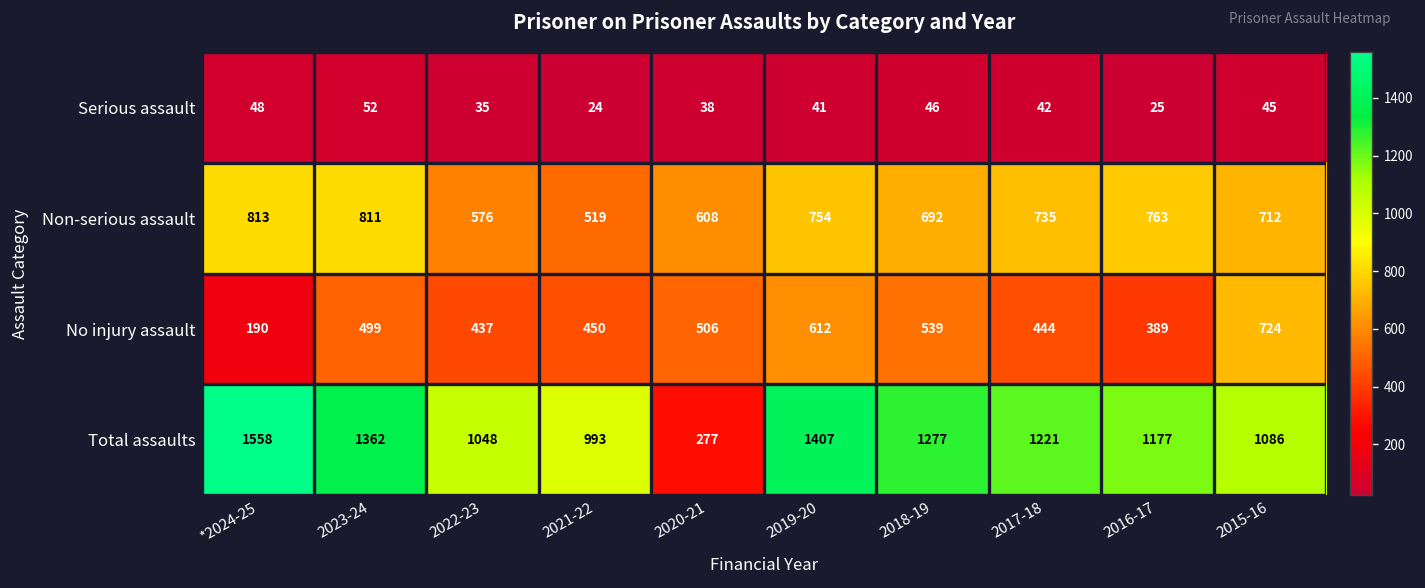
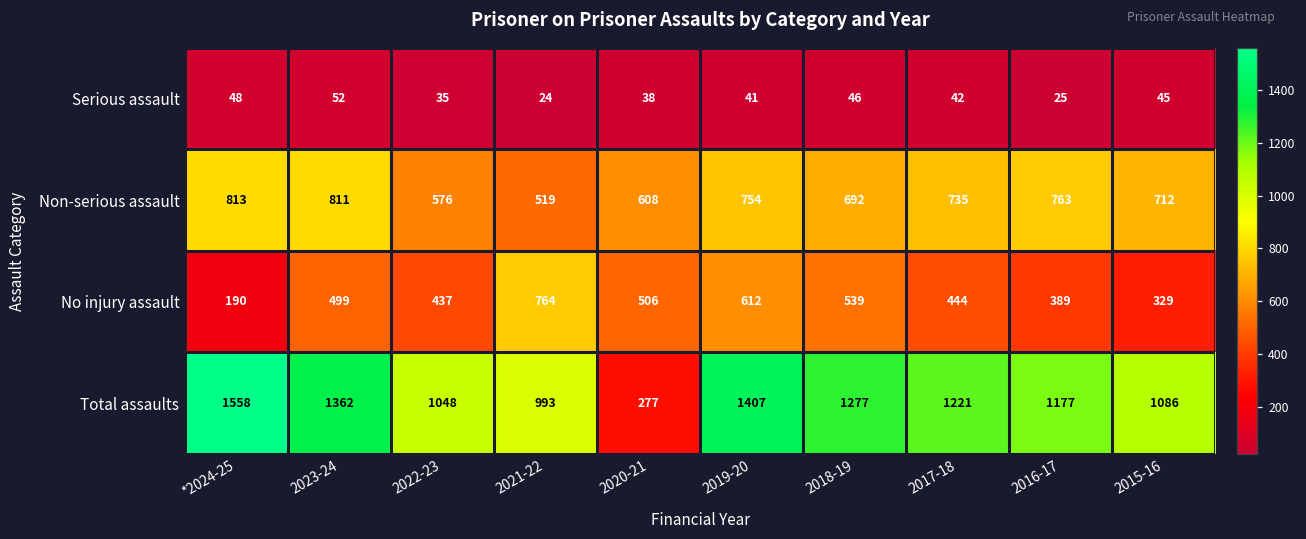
  {
    "Serious assault": {
      "*2024-25": 48,
      "2023-24": 52,
      "2022-23": 35,
      "2021-22": 24,
      "2020-21": 38,
      "2019-20": 41,
      "2018-19": 46,
      "2017-18": 42,
      "2016-17": 25,
      "2015-16": 45
    },
    "Non-serious assault": {
      "*2024-25": 813,
      "2023-24": 811,
      "2022-23": 576,
      "2021-22": 519,
      "2020-21": 608,
      "2019-20": 754,
      "2018-19": 692,
      "2017-18": 735,
      "2016-17": 763,
      "2015-16": 712
    },
    "No injury assault": {
      "*2024-25": 190,
      "2023-24": 499,
      "2022-23": 437,
-     "2021-22": 450,
+     "2021-22": 764,
      "2020-21": 506,
      "2019-20": 612,
      "2018-19": 539,
      "2017-18": 444,
      "2016-17": 389,
-     "2015-16": 724
+     "2015-16": 329
    },
    "Total assaults": {
      "*2024-25": 1558,
      "2023-24": 1362,
      "2022-23": 1048,
      "2021-22": 993,
      "2020-21": 277,
      "2019-20": 1407,
      "2018-19": 1277,
      "2017-18": 1221,
      "2016-17": 1177,
      "2015-16": 1086
    }
  }
